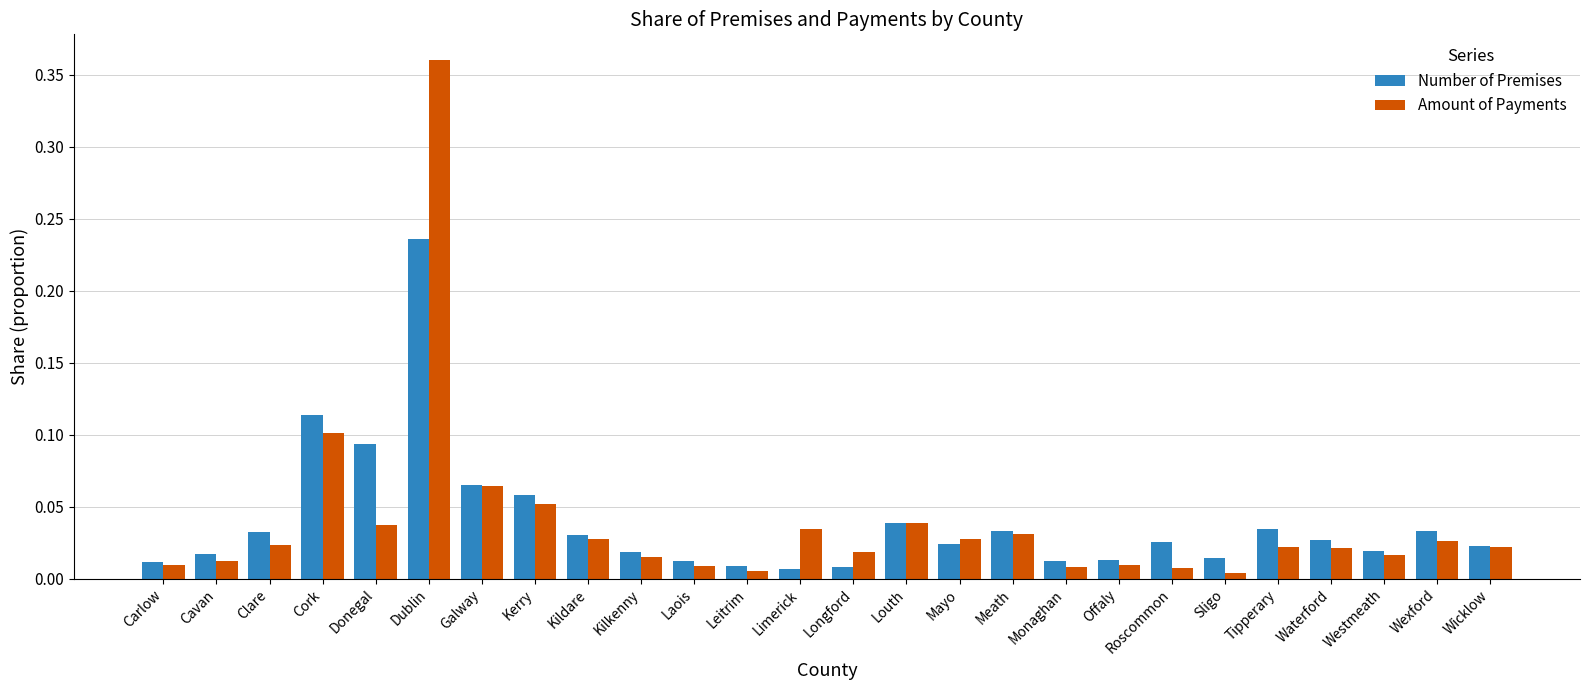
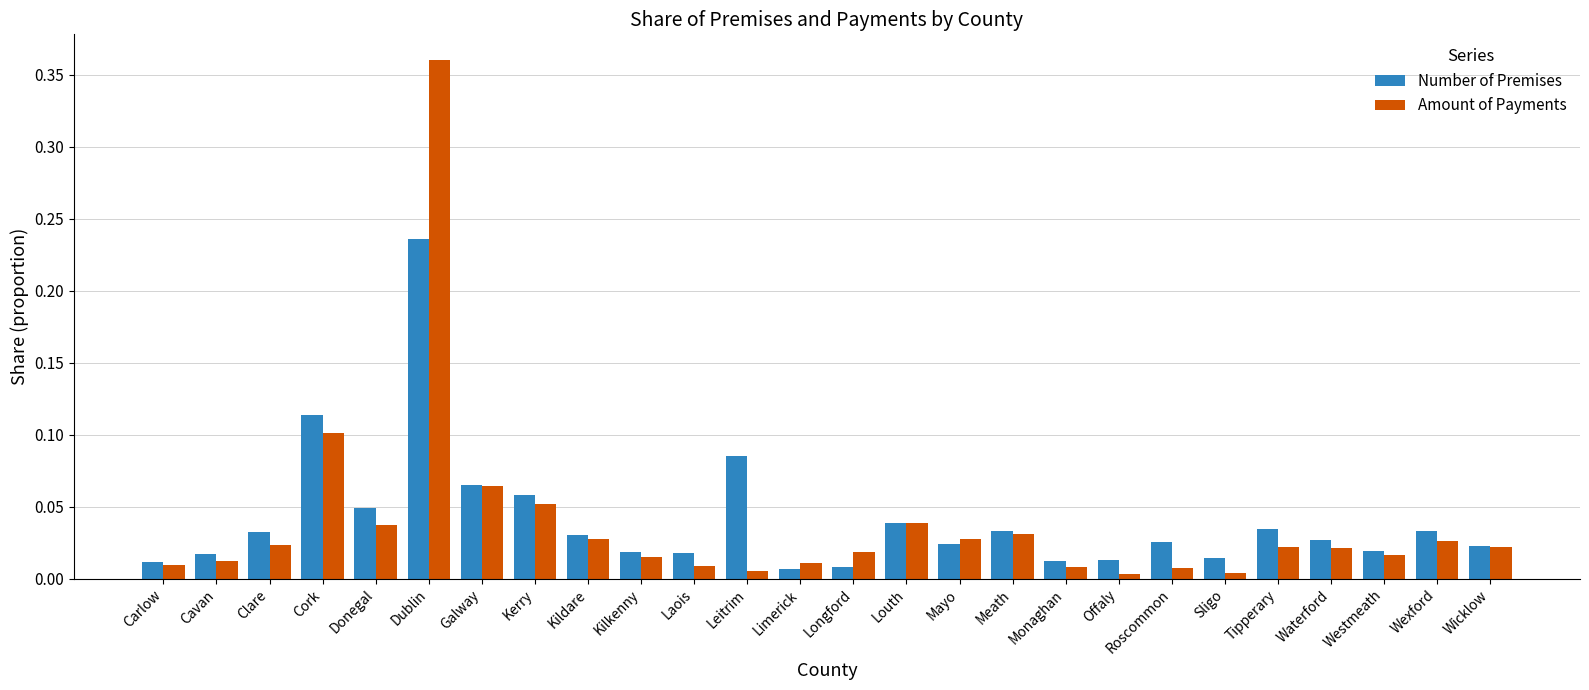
  {
    "Number of Premises": {
      "Carlow": 0.011,
      "Cavan": 0.017,
      "Clare": 0.033,
      "Cork": 0.114,
-     "Donegal": 0.094,
+     "Donegal": 0.049,
      "Dublin": 0.236,
      "Galway": 0.065,
      "Kerry": 0.058,
      "Kildare": 0.030,
      "Kilkenny": 0.019,
-     "Laois": 0.012,
-     "Leitrim": 0.009,
+     "Laois": 0.018,
+     "Leitrim": 0.085,
      "Limerick": 0.007,
      "Longford": 0.008,
      "Louth": 0.039,
      "Mayo": 0.024,
      "Meath": 0.033,
      "Monaghan": 0.013,
      "Offaly": 0.013,
      "Roscommon": 0.025,
      "Sligo": 0.015,
      "Tipperary": 0.035,
      "Waterford": 0.027,
      "Westmeath": 0.019,
      "Wexford": 0.033,
      "Wicklow": 0.023
    },
    "Amount of Payments": {
      "Carlow": 0.010,
      "Cavan": 0.012,
      "Clare": 0.023,
      "Cork": 0.101,
      "Donegal": 0.037,
      "Dublin": 0.360,
      "Galway": 0.064,
      "Kerry": 0.052,
      "Kildare": 0.027,
      "Kilkenny": 0.015,
      "Laois": 0.009,
      "Leitrim": 0.005,
-     "Limerick": 0.034,
+     "Limerick": 0.011,
      "Longford": 0.019,
      "Louth": 0.039,
      "Mayo": 0.027,
      "Meath": 0.031,
      "Monaghan": 0.008,
-     "Offaly": 0.009,
+     "Offaly": 0.003,
      "Roscommon": 0.008,
      "Sligo": 0.004,
      "Tipperary": 0.022,
      "Waterford": 0.022,
      "Westmeath": 0.017,
      "Wexford": 0.026,
      "Wicklow": 0.022
    }
  }
